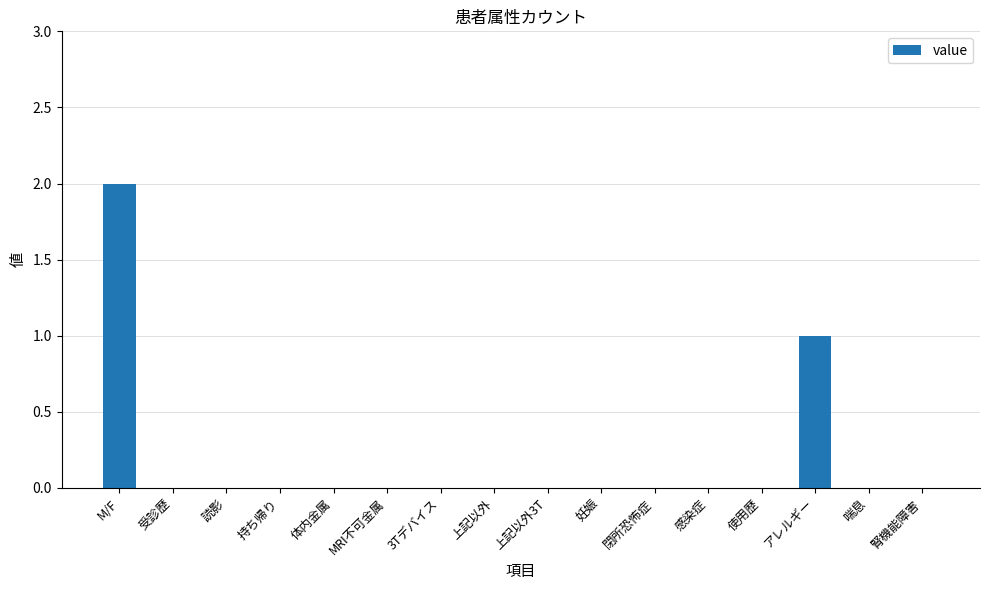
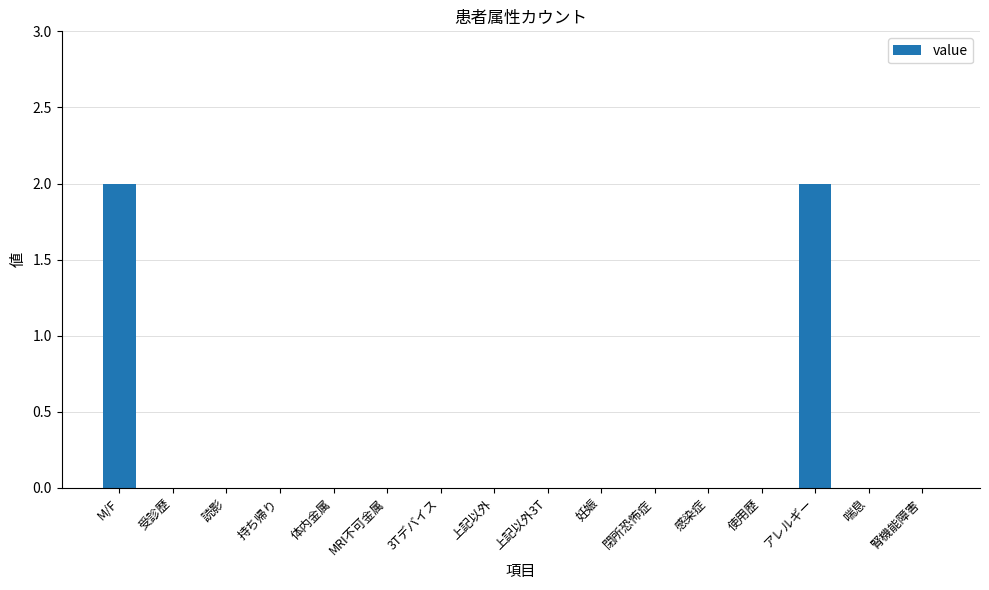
  {
    "M/F": 2,
    "受診歴": 0,
    "読影": 0,
    "持ち帰り": 0,
    "体内金属": 0,
    "MRI不可金属": 0,
    "3Tデバイス": 0,
    "上記以外": 0,
    "上記以外3T": 0,
    "妊娠": 0,
    "閉所恐怖症": 0,
    "感染症": 0,
    "使用歴": 0,
-   "アレルギー": 1,
+   "アレルギー": 2,
    "喘息": 0,
    "腎機能障害": 0
  }
